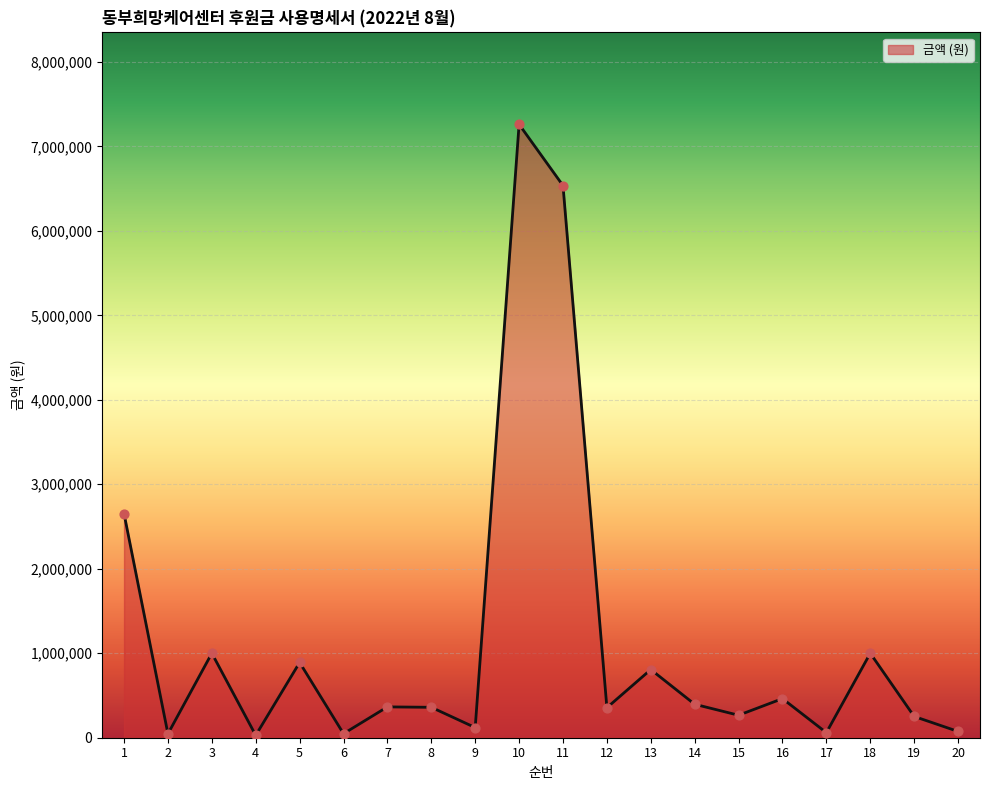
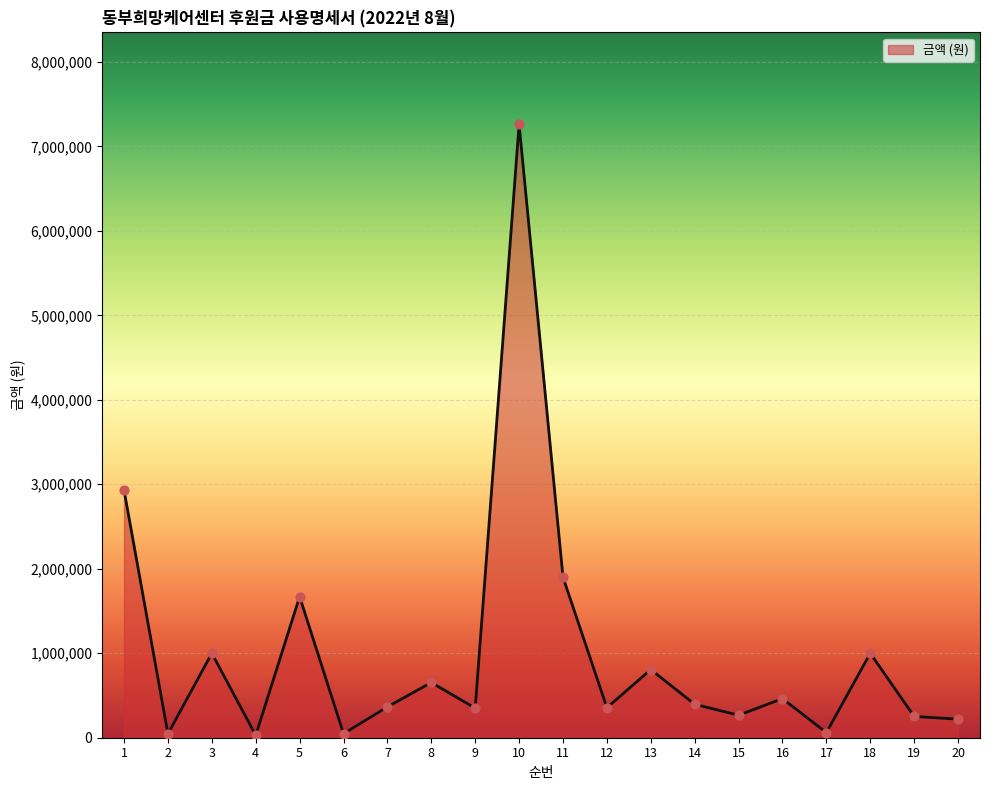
  {
-   "1": "2,700,000",
+   "1": "2,900,000",
    "2": "0",
    "3": "1,000,000",
    "4": "0",
-   "5": "900,000",
+   "5": "1,700,000",
    "6": "0",
    "7": "400,000",
-   "8": "400,000",
-   "9": "100,000",
+   "8": "700,000",
+   "9": "300,000",
    "10": "7,300,000",
-   "11": "6,500,000",
+   "11": "1,900,000",
    "12": "400,000",
    "13": "800,000",
    "14": "400,000",
    "15": "300,000",
    "16": "500,000",
    "17": "100,000",
    "18": "1,000,000",
    "19": "300,000",
-   "20": "100,000"
+   "20": "200,000"
  }
